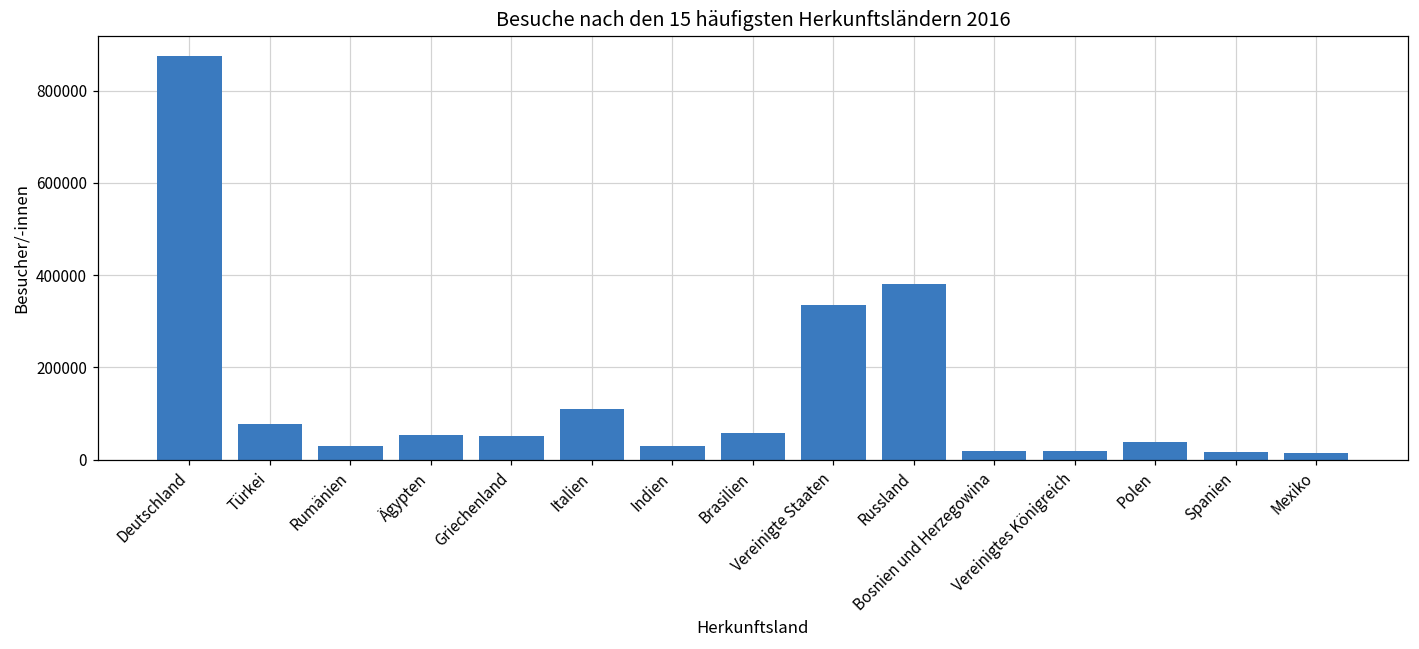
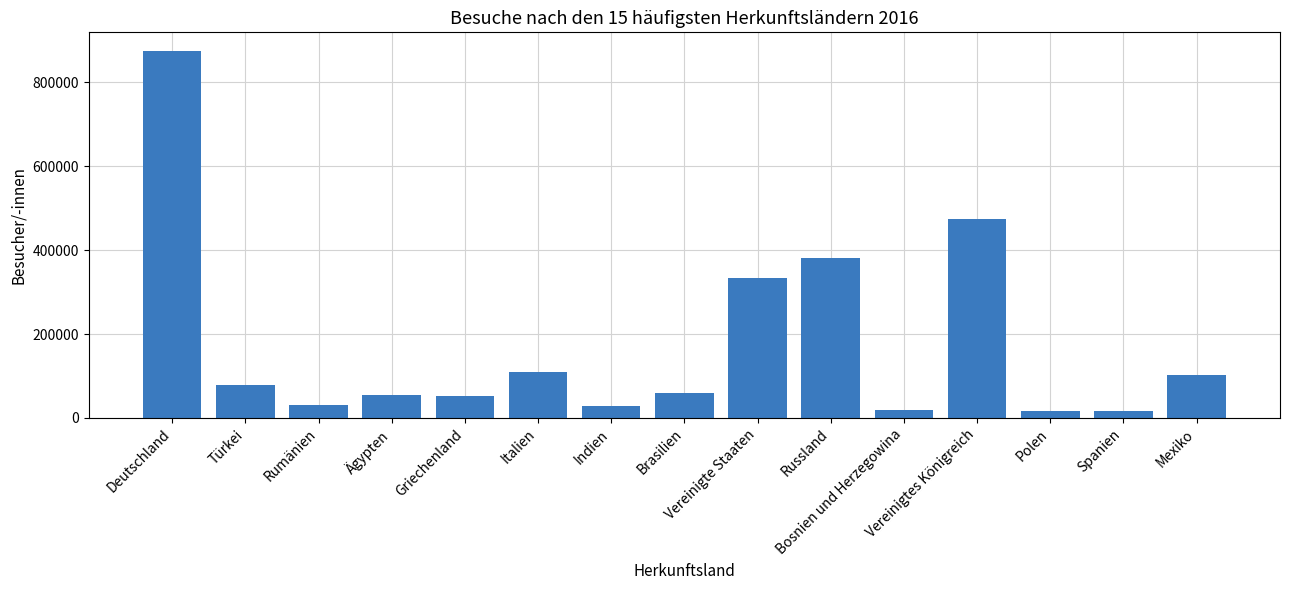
  {
    "Deutschland": 880000,
    "Türkei": 80000,
    "Rumänien": 30000,
    "Ägypten": 50000,
    "Griechenland": 50000,
    "Italien": 110000,
    "Indien": 30000,
    "Brasilien": 60000,
    "Vereinigte Staaten": 330000,
    "Russland": 380000,
    "Bosnien und Herzegowina": 20000,
-   "Vereinigtes Königreich": 20000,
-   "Polen": 40000,
+   "Vereinigtes Königreich": 470000,
+   "Polen": 20000,
    "Spanien": 20000,
-   "Mexiko": 20000
+   "Mexiko": 100000
  }
